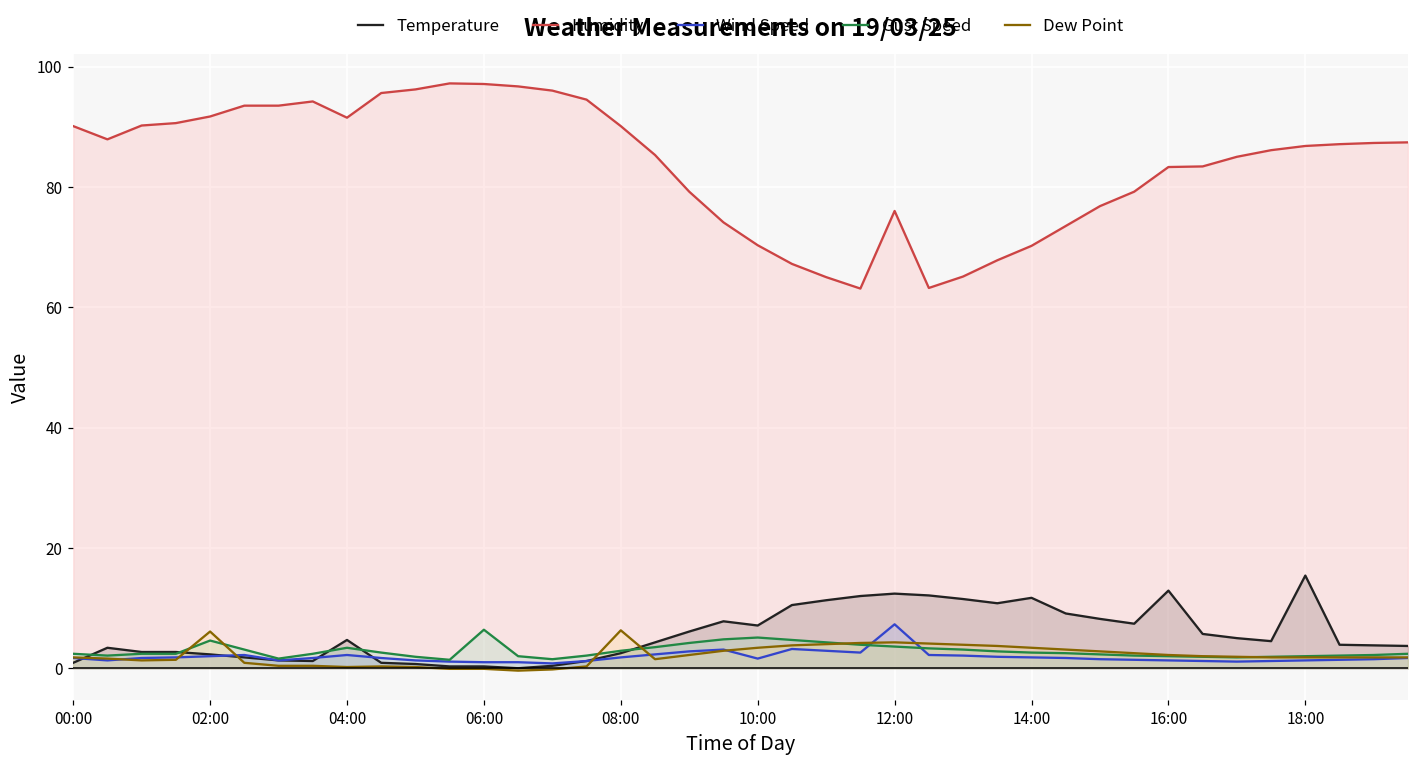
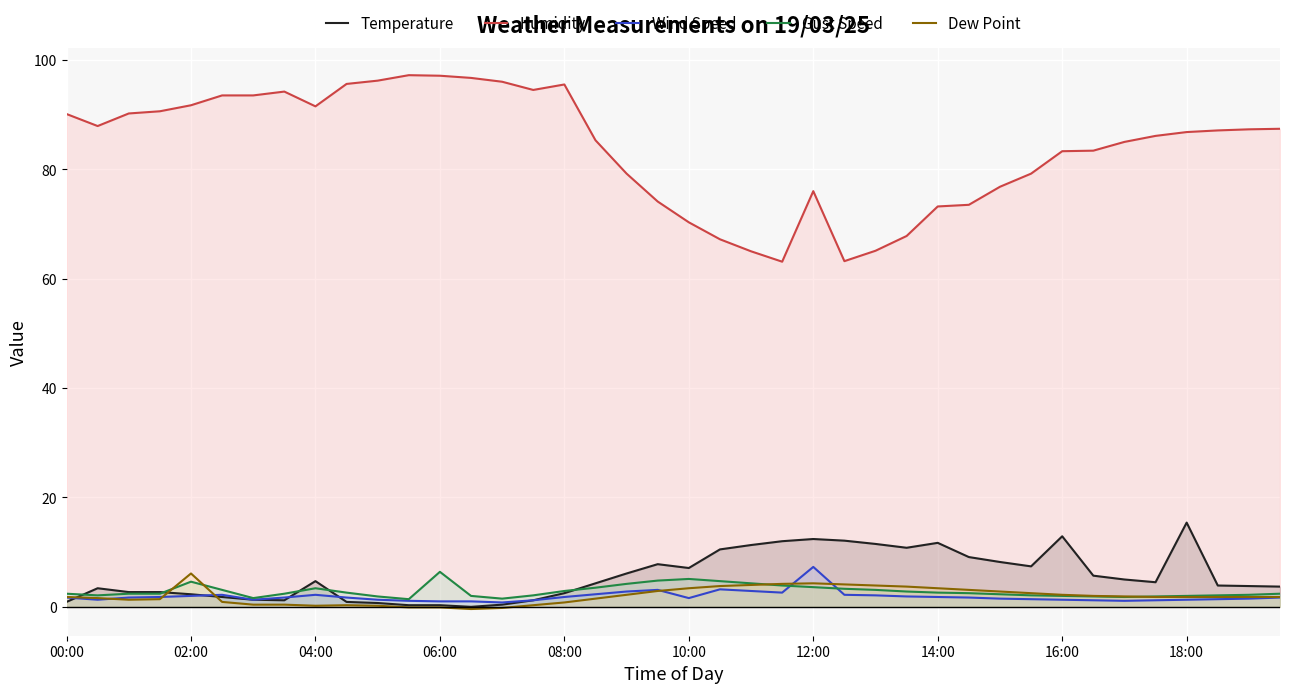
  {
    "Temperature": {
      "00:00": 1,
      "04:00": 5,
      "10:00": 7,
      "12:00": 12,
      "14:00": 12,
      "16:00": 13,
      "18:00": 15
    },
    "Humidity": {
      "00:00": 90,
      "02:00": 92,
      "04:00": 92,
      "06:00": 97,
-     "08:00": 90,
+     "08:00": 96,
      "10:00": 70,
      "12:00": 76,
-     "14:00": 70,
+     "14:00": 73,
      "16:00": 83,
      "18:00": 87
    },
    "Wind Speed": {
      "04:00": 2,
      "06:00": 1,
      "08:00": 2,
      "10:00": 2,
      "12:00": 7,
      "14:00": 2,
      "16:00": 1,
      "18:00": 1
    },
    "Gust Speed": {
      "00:00": 2,
      "02:00": 5,
      "04:00": 3,
      "06:00": 6,
      "10:00": 5,
      "12:00": 4,
      "14:00": 3
    },
    "Dew Point": {
-     "08:00": 6
+     "08:00": 1
    }
  }
